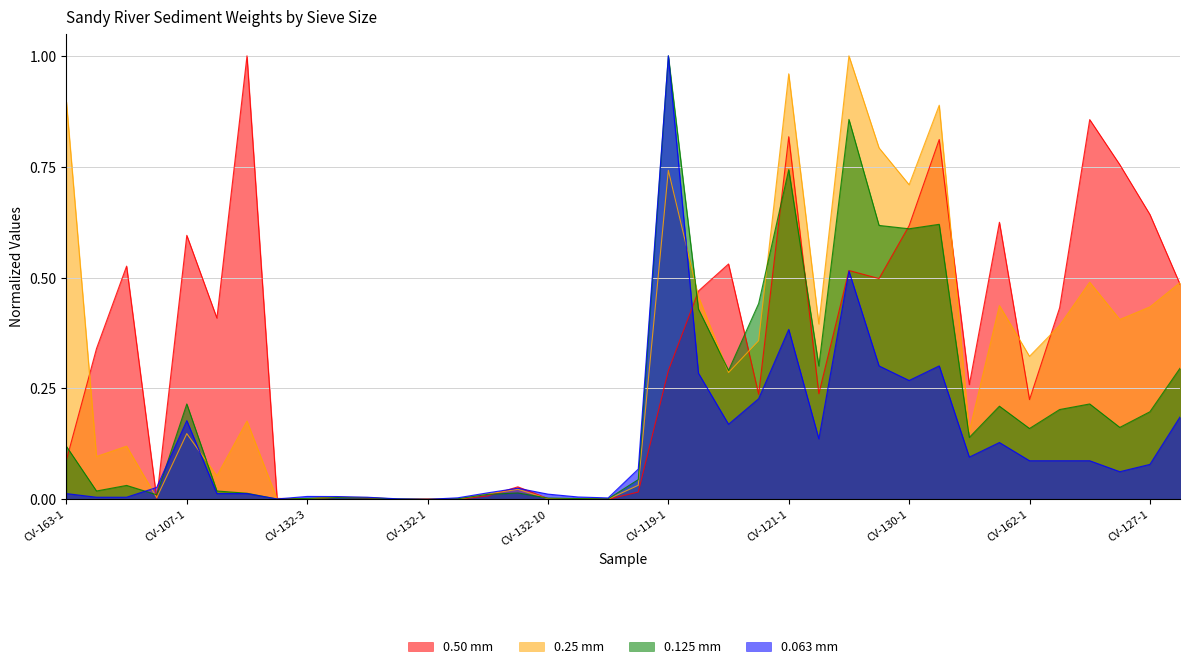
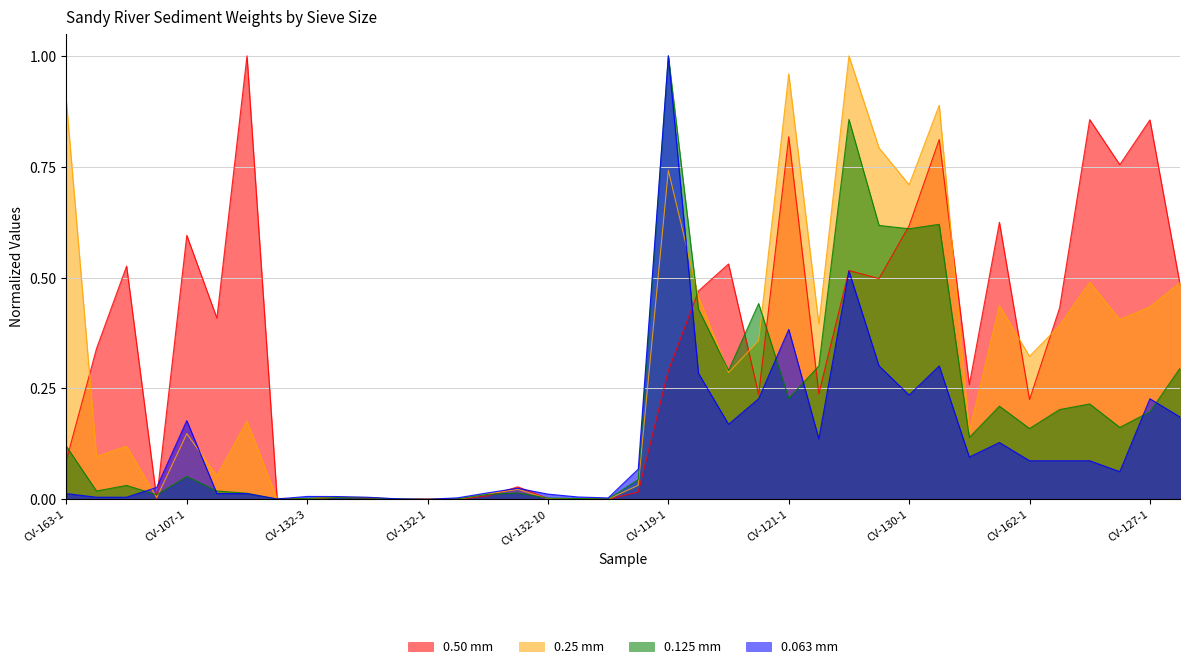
  {
    "0.50 mm": {
      "CV-163-1": 0.09,
      "CV-107-1": 0.60,
      "CV-119-1": 0.29,
      "CV-121-1": 0.82,
      "CV-130-1": 0.62,
      "CV-162-1": 0.22,
-     "CV-127-1": 0.64
+     "CV-127-1": 0.86
    },
    "0.25 mm": {
      "CV-163-1": 0.90,
      "CV-107-1": 0.15,
      "CV-119-1": 0.74,
      "CV-121-1": 0.96,
      "CV-130-1": 0.71,
      "CV-162-1": 0.32,
      "CV-127-1": 0.43
    },
    "0.125 mm": {
      "CV-163-1": 0.12,
-     "CV-107-1": 0.22,
-     "CV-121-1": 0.74,
+     "CV-107-1": 0.05,
+     "CV-121-1": 0.23,
      "CV-130-1": 0.61,
      "CV-162-1": 0.16,
      "CV-127-1": 0.20
    },
    "0.063 mm": {
      "CV-163-1": 0.01,
      "CV-107-1": 0.18,
      "CV-132-10": 0.01,
      "CV-121-1": 0.38,
-     "CV-130-1": 0.27,
+     "CV-130-1": 0.24,
      "CV-162-1": 0.09,
-     "CV-127-1": 0.08
+     "CV-127-1": 0.23
    }
  }
